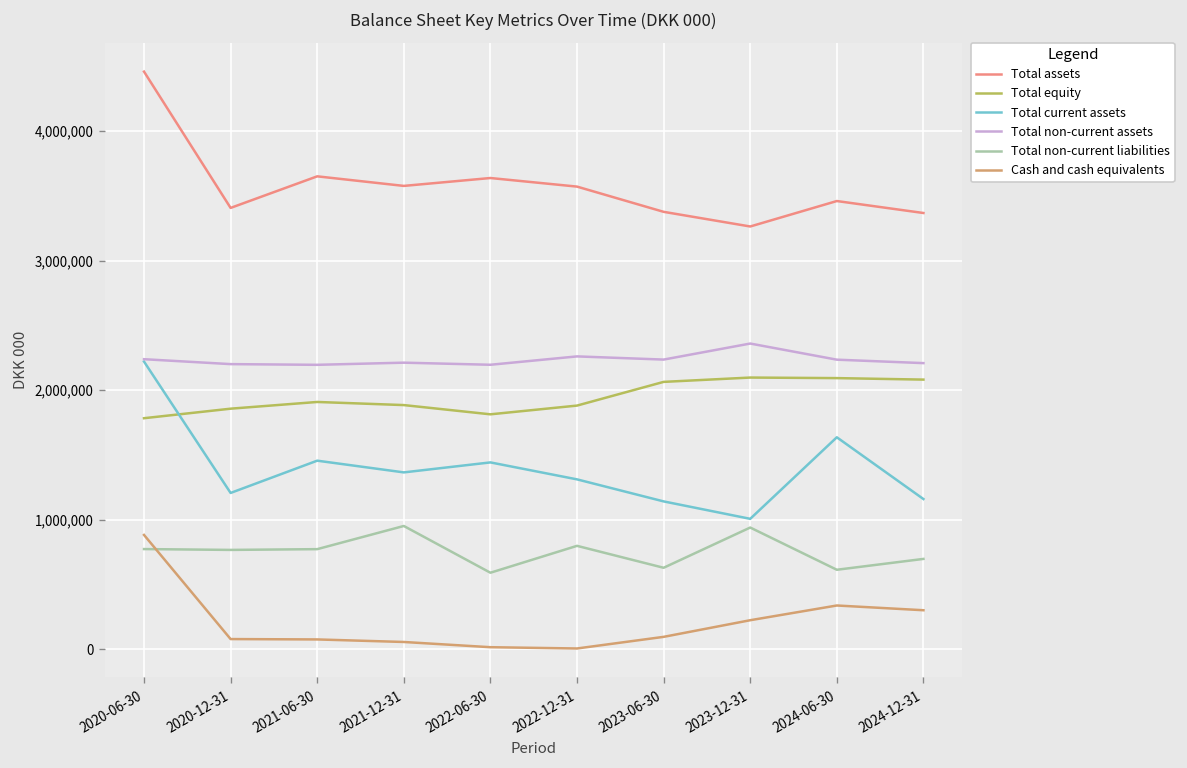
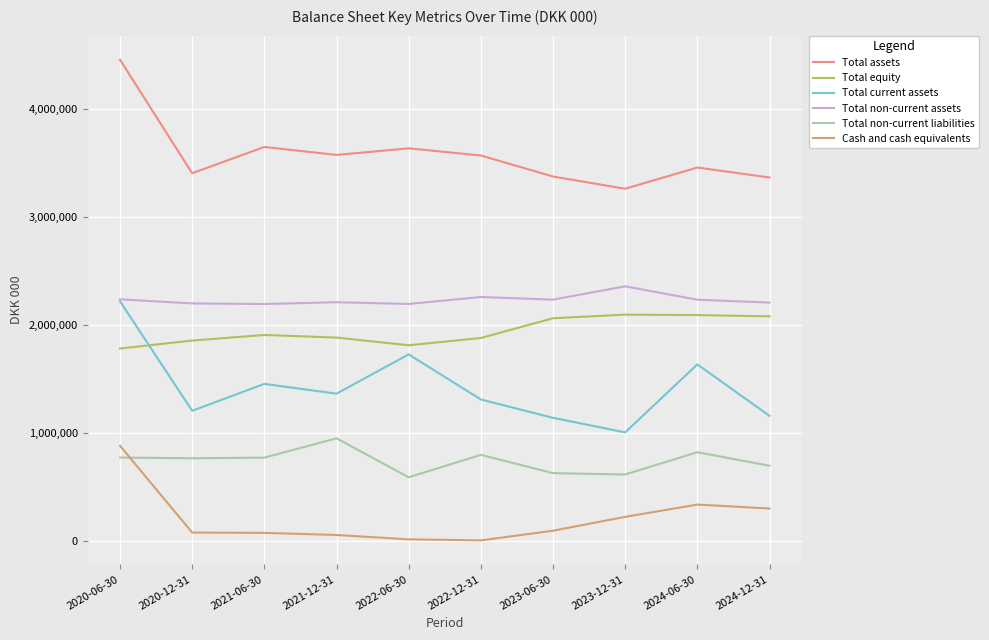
  {
    "Total current assets": {
      "2020-12-31": "1,210,000",
      "2021-06-30": "1,460,000",
      "2021-12-31": "1,370,000",
-     "2022-06-30": "1,440,000",
+     "2022-06-30": "1,730,000",
      "2022-12-31": "1,310,000",
      "2023-06-30": "1,140,000",
      "2023-12-31": "1,010,000",
      "2024-06-30": "1,640,000",
      "2024-12-31": "1,160,000"
    },
    "Total non-current assets": {
      "2020-12-31": "2,200,000",
      "2021-06-30": "2,200,000",
      "2021-12-31": "2,210,000",
      "2022-06-30": "2,200,000",
      "2022-12-31": "2,260,000",
      "2023-06-30": "2,240,000",
      "2023-12-31": "2,360,000",
      "2024-06-30": "2,240,000",
      "2024-12-31": "2,210,000"
    },
    "Total non-current liabilities": {
      "2020-06-30": "770,000",
      "2020-12-31": "770,000",
      "2021-06-30": "770,000",
      "2021-12-31": "950,000",
      "2022-06-30": "590,000",
      "2022-12-31": "800,000",
      "2023-06-30": "630,000",
-     "2023-12-31": "940,000",
-     "2024-06-30": "610,000",
+     "2023-12-31": "620,000",
+     "2024-06-30": "820,000",
      "2024-12-31": "700,000"
    }
  }
